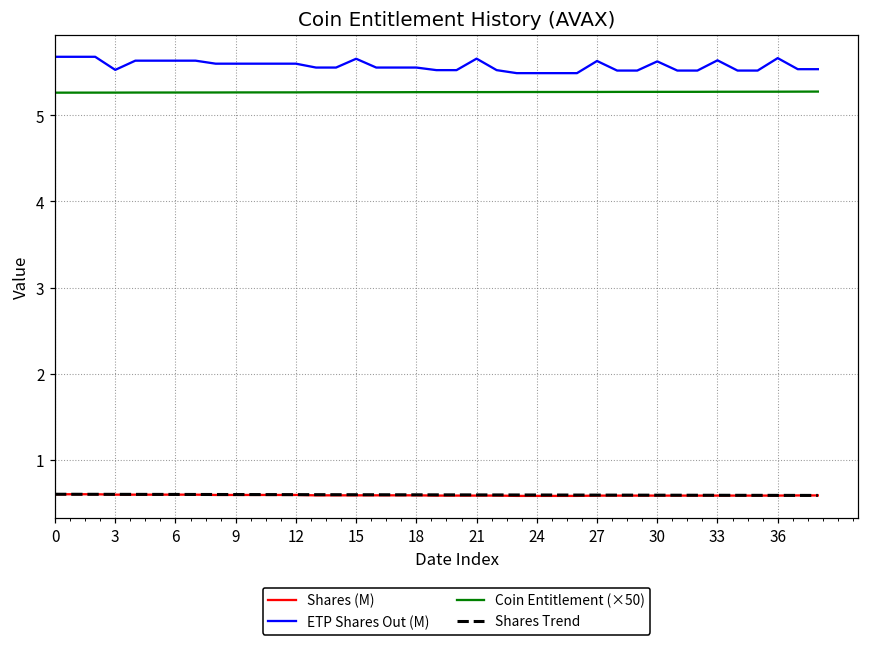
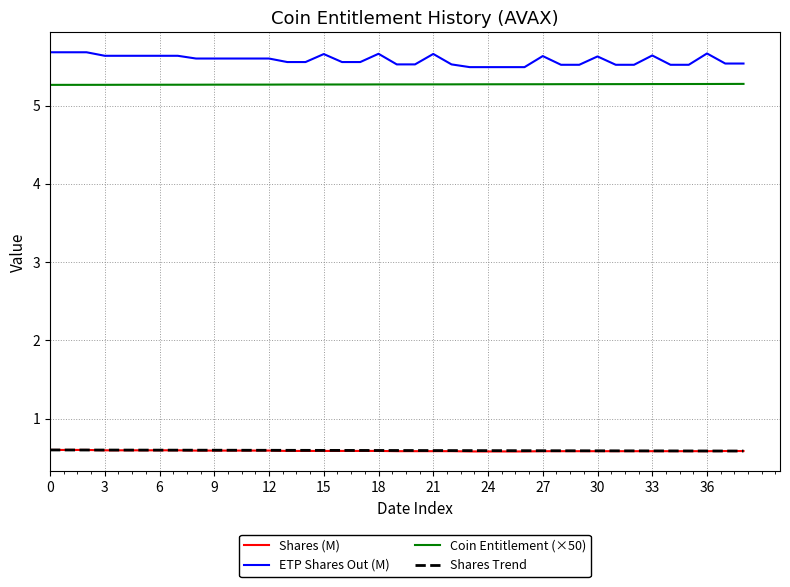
  {
    "ETP Shares Out (M)": {
      "0": 5.7,
-     "3": 5.5,
+     "3": 5.6,
      "6": 5.6,
      "9": 5.6,
      "12": 5.6,
      "15": 5.7,
-     "18": 5.6,
+     "18": 5.7,
      "21": 5.7,
      "24": 5.5,
      "27": 5.6,
      "30": 5.6,
      "33": 5.6,
      "36": 5.7
    },
    "Coin Entitlement (×50)": {
      "0": 5.3,
      "3": 5.3,
      "6": 5.3,
      "9": 5.3,
      "12": 5.3,
      "15": 5.3,
      "18": 5.3,
      "21": 5.3,
      "24": 5.3,
      "27": 5.3,
      "30": 5.3,
      "33": 5.3,
      "36": 5.3
    }
  }
